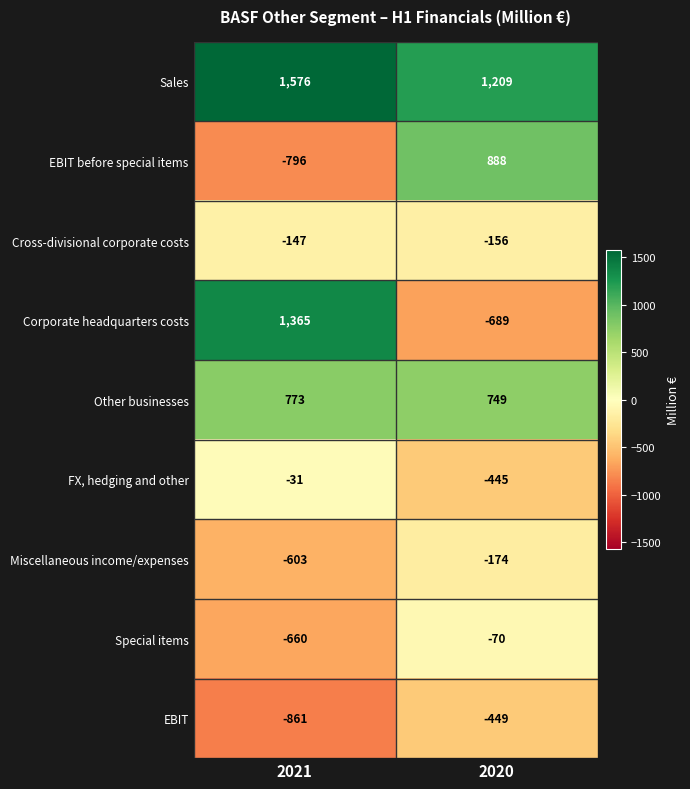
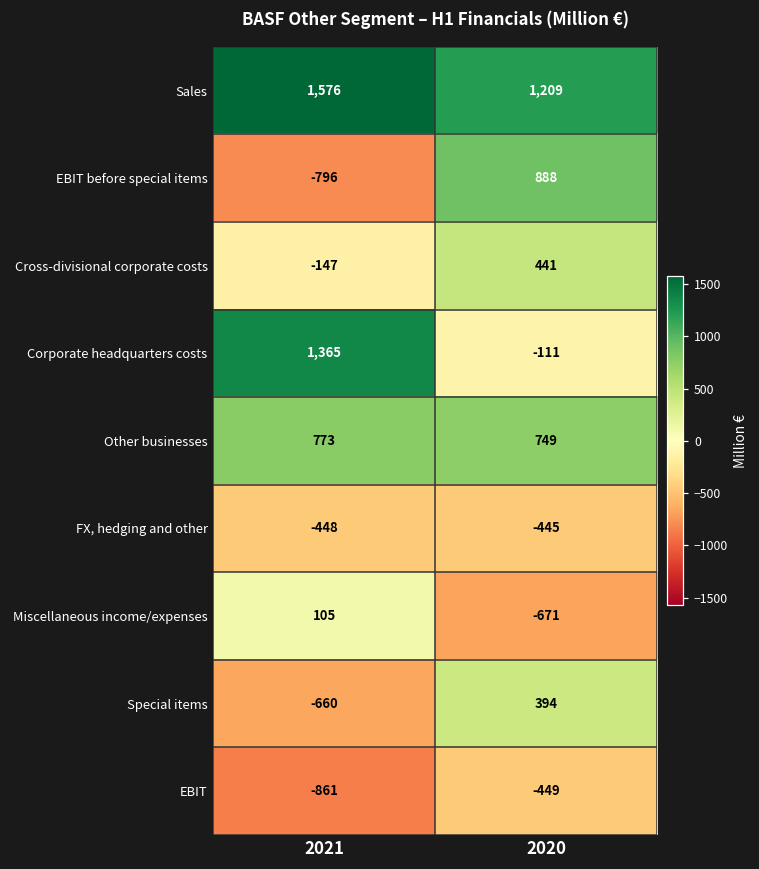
  {
    "Sales": {
      "2021": "1,576",
      "2020": "1,209"
    },
    "EBIT before special items": {
      "2021": "-796",
      "2020": "888"
    },
    "Cross-divisional corporate costs": {
      "2021": "-147",
-     "2020": "-156"
+     "2020": "441"
    },
    "Corporate headquarters costs": {
      "2021": "1,365",
-     "2020": "-689"
+     "2020": "-111"
    },
    "Other businesses": {
      "2021": "773",
      "2020": "749"
    },
    "FX, hedging and other": {
-     "2021": "-31",
+     "2021": "-448",
      "2020": "-445"
    },
    "Miscellaneous income/expenses": {
-     "2021": "-603",
-     "2020": "-174"
+     "2021": "105",
+     "2020": "-671"
    },
    "Special items": {
      "2021": "-660",
-     "2020": "-70"
+     "2020": "394"
    },
    "EBIT": {
      "2021": "-861",
      "2020": "-449"
    }
  }
